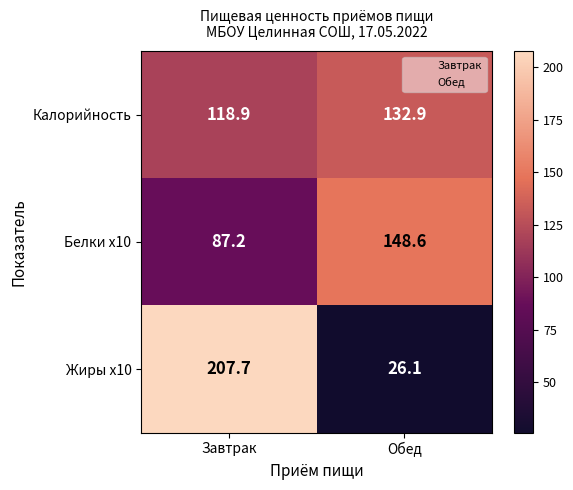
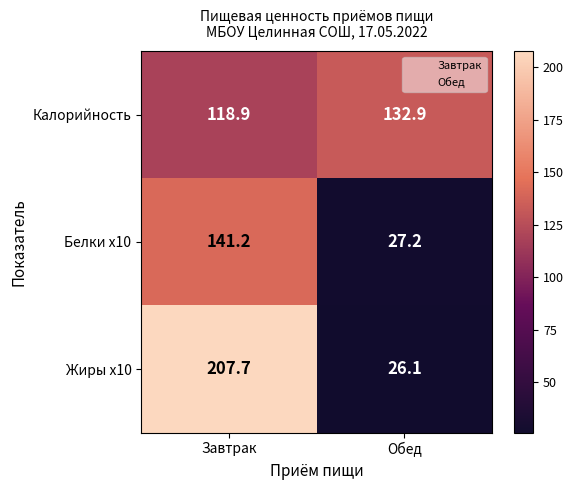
  {
    "Калорийность": {
      "Завтрак": 118.9,
      "Обед": 132.9
    },
    "Белки x10": {
-     "Завтрак": 87.2,
-     "Обед": 148.6
+     "Завтрак": 141.2,
+     "Обед": 27.2
    },
    "Жиры x10": {
      "Завтрак": 207.7,
      "Обед": 26.1
    }
  }
